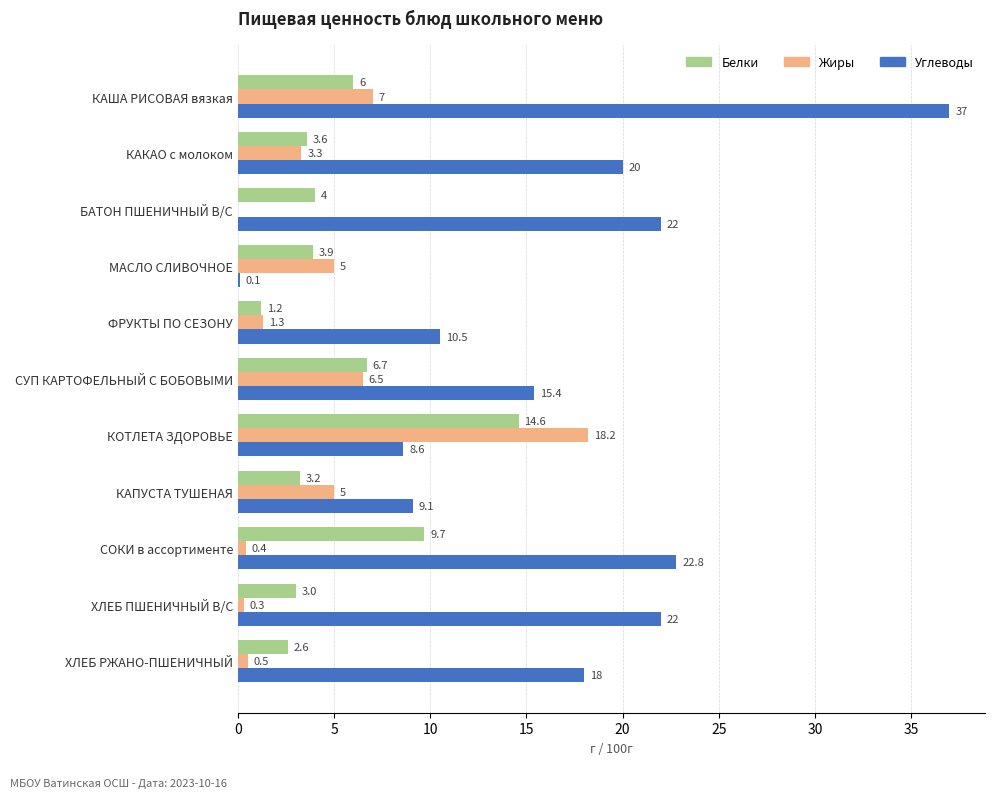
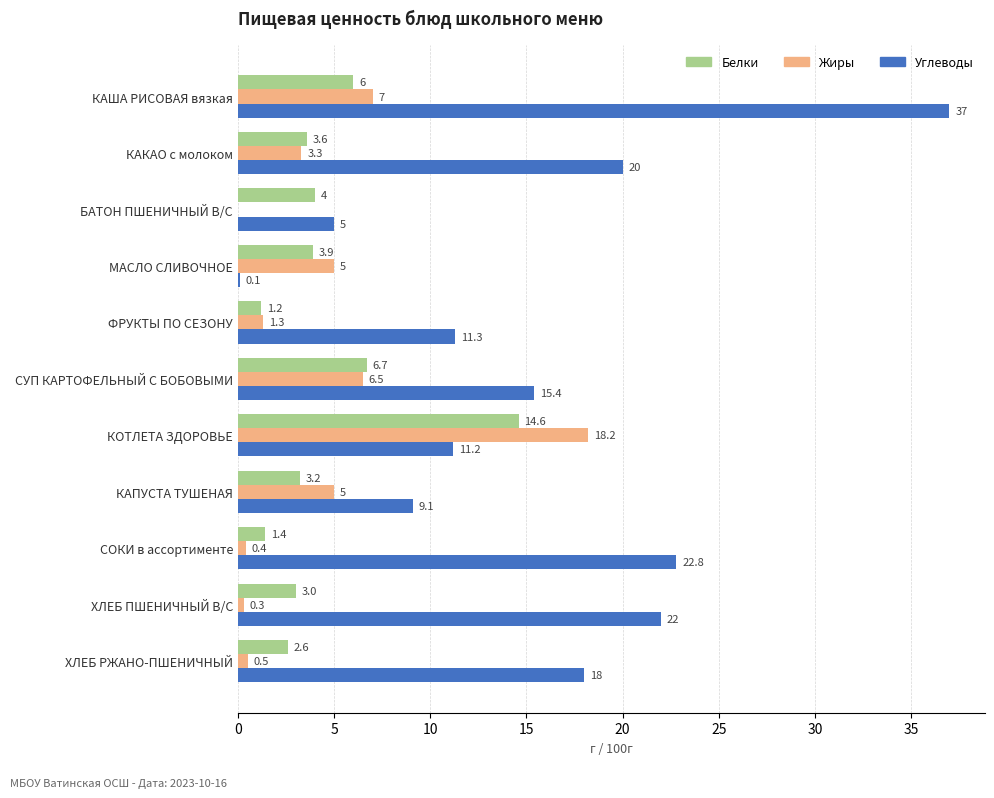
  {
    "Белки": {
      "КАША РИСОВАЯ вязкая": 6,
      "КАКАО с молоком": 3.6,
      "БАТОН ПШЕНИЧНЫЙ В/С": 4,
      "МАСЛО СЛИВОЧНОЕ": 3.9,
      "ФРУКТЫ ПО СЕЗОНУ": 1.2,
      "СУП КАРТОФЕЛЬНЫЙ С БОБОВЫМИ": 6.7,
      "КОТЛЕТА ЗДОРОВЬЕ": 14.6,
      "КАПУСТА ТУШЕНАЯ": 3.2,
-     "СОКИ в ассортименте": 9.7,
+     "СОКИ в ассортименте": 1.4,
      "ХЛЕБ ПШЕНИЧНЫЙ В/С": 3.0,
      "ХЛЕБ РЖАНО-ПШЕНИЧНЫЙ": 2.6
    },
    "Жиры": {
      "КАША РИСОВАЯ вязкая": 7,
      "КАКАО с молоком": 3.3,
      "МАСЛО СЛИВОЧНОЕ": 5,
      "ФРУКТЫ ПО СЕЗОНУ": 1.3,
      "СУП КАРТОФЕЛЬНЫЙ С БОБОВЫМИ": 6.5,
      "КОТЛЕТА ЗДОРОВЬЕ": 18.2,
      "КАПУСТА ТУШЕНАЯ": 5,
      "СОКИ в ассортименте": 0.4,
      "ХЛЕБ ПШЕНИЧНЫЙ В/С": 0.3,
      "ХЛЕБ РЖАНО-ПШЕНИЧНЫЙ": 0.5
    },
    "Углеводы": {
      "КАША РИСОВАЯ вязкая": 37,
      "КАКАО с молоком": 20,
-     "БАТОН ПШЕНИЧНЫЙ В/С": 22,
+     "БАТОН ПШЕНИЧНЫЙ В/С": 5,
      "МАСЛО СЛИВОЧНОЕ": 0.1,
-     "ФРУКТЫ ПО СЕЗОНУ": 10.5,
+     "ФРУКТЫ ПО СЕЗОНУ": 11.3,
      "СУП КАРТОФЕЛЬНЫЙ С БОБОВЫМИ": 15.4,
-     "КОТЛЕТА ЗДОРОВЬЕ": 8.6,
+     "КОТЛЕТА ЗДОРОВЬЕ": 11.2,
      "КАПУСТА ТУШЕНАЯ": 9.1,
      "СОКИ в ассортименте": 22.8,
      "ХЛЕБ ПШЕНИЧНЫЙ В/С": 22,
      "ХЛЕБ РЖАНО-ПШЕНИЧНЫЙ": 18
    }
  }
